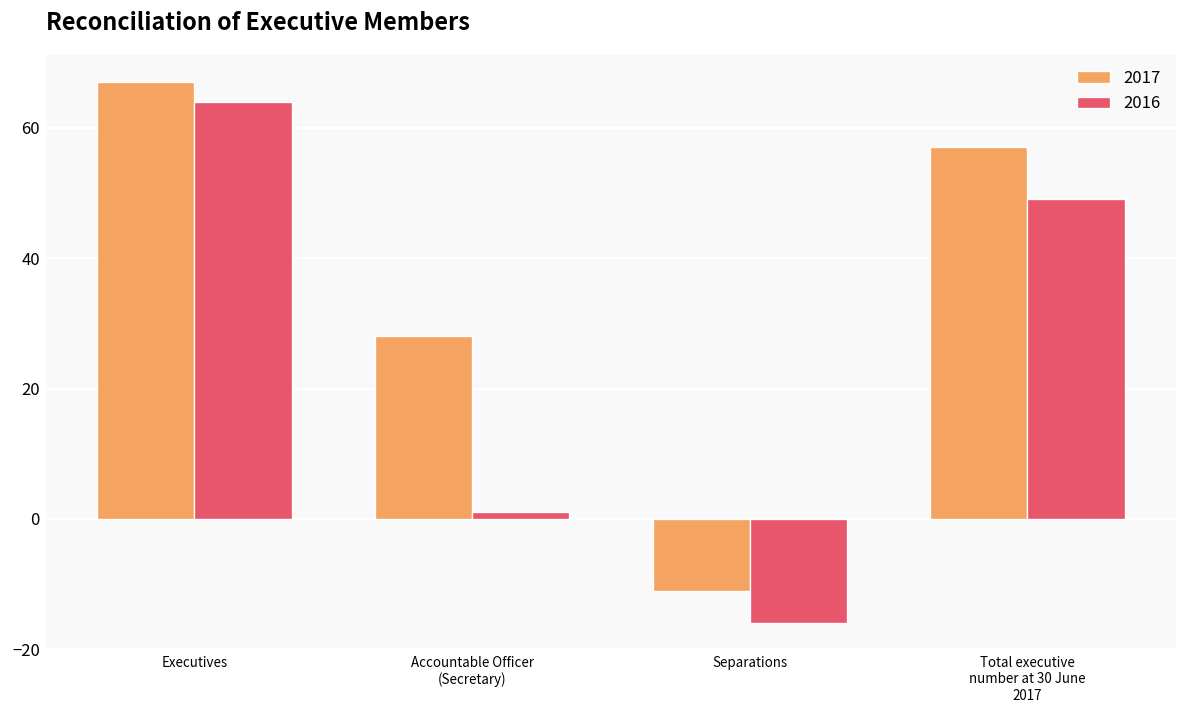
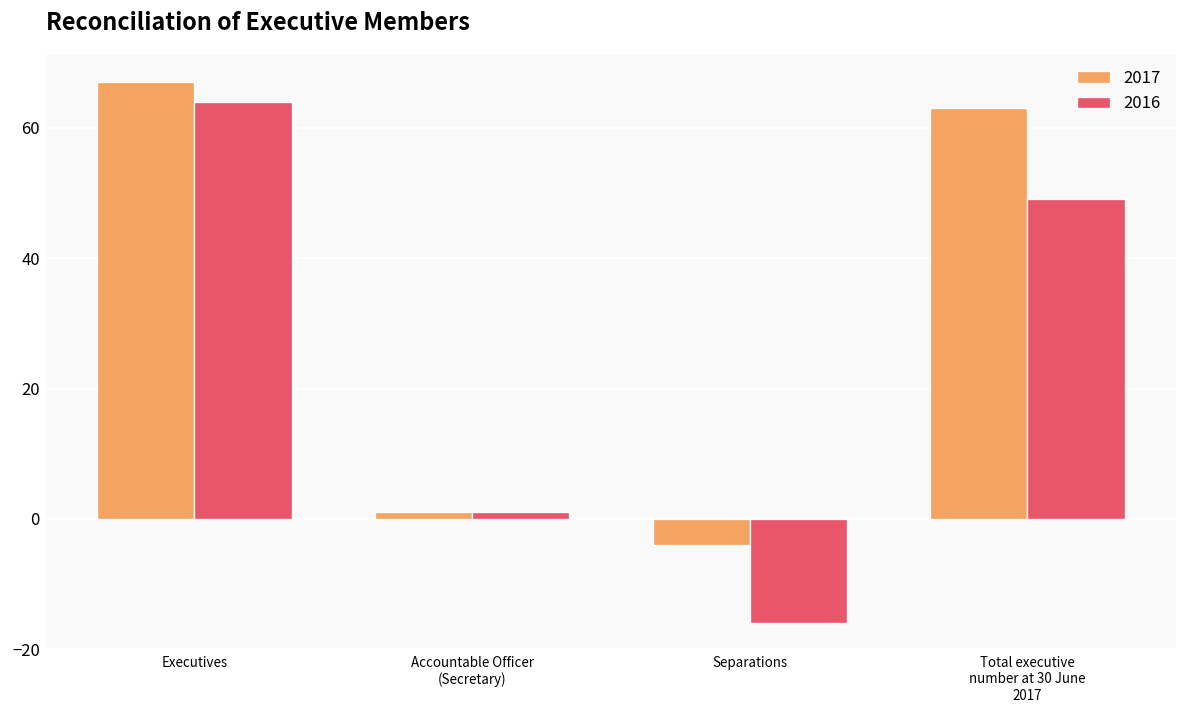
  {
    "2017": {
      "Executives": 67,
-     "Accountable Officer (Secretary)": 28,
-     "Separations": -11,
-     "Total executive number at 30 June 2017": 57
+     "Accountable Officer (Secretary)": 1,
+     "Separations": -4,
+     "Total executive number at 30 June 2017": 63
    },
    "2016": {
      "Executives": 64,
      "Accountable Officer (Secretary)": 1,
      "Separations": -16,
      "Total executive number at 30 June 2017": 49
    }
  }
